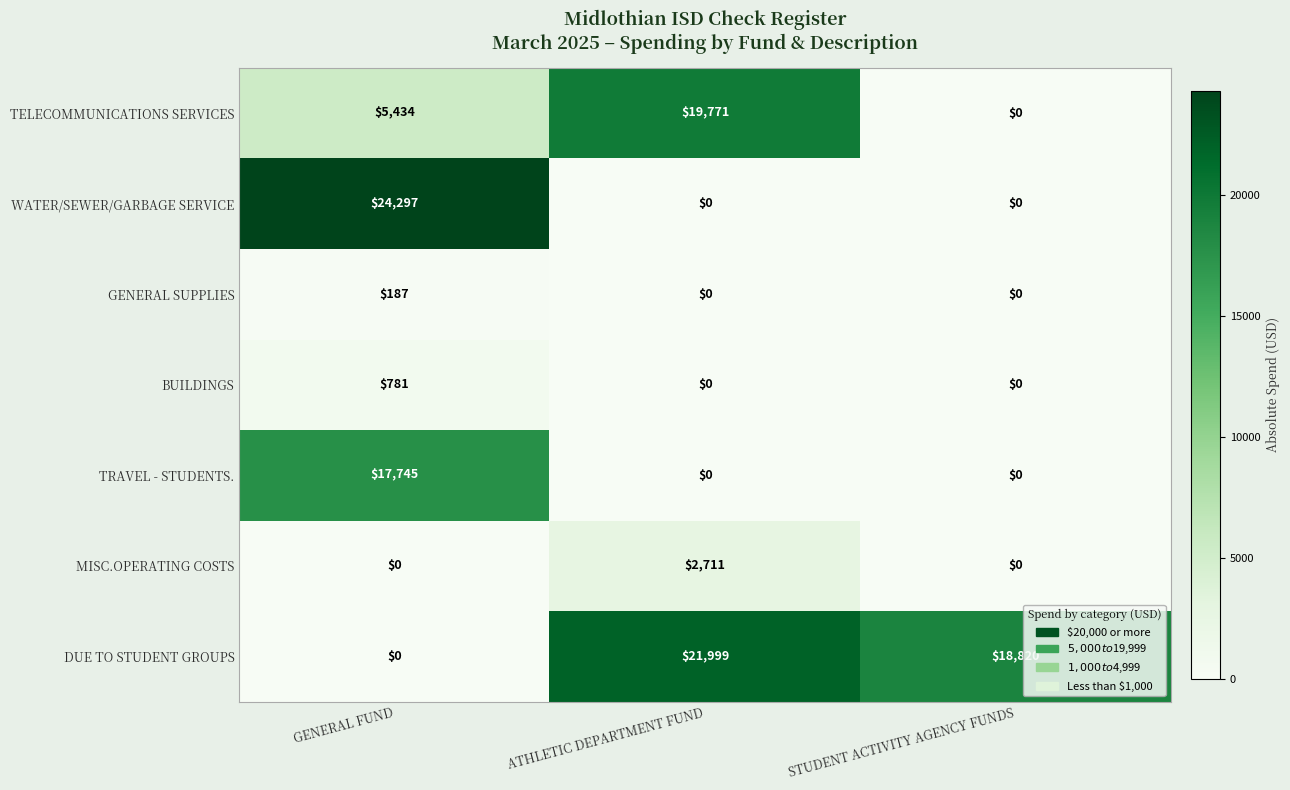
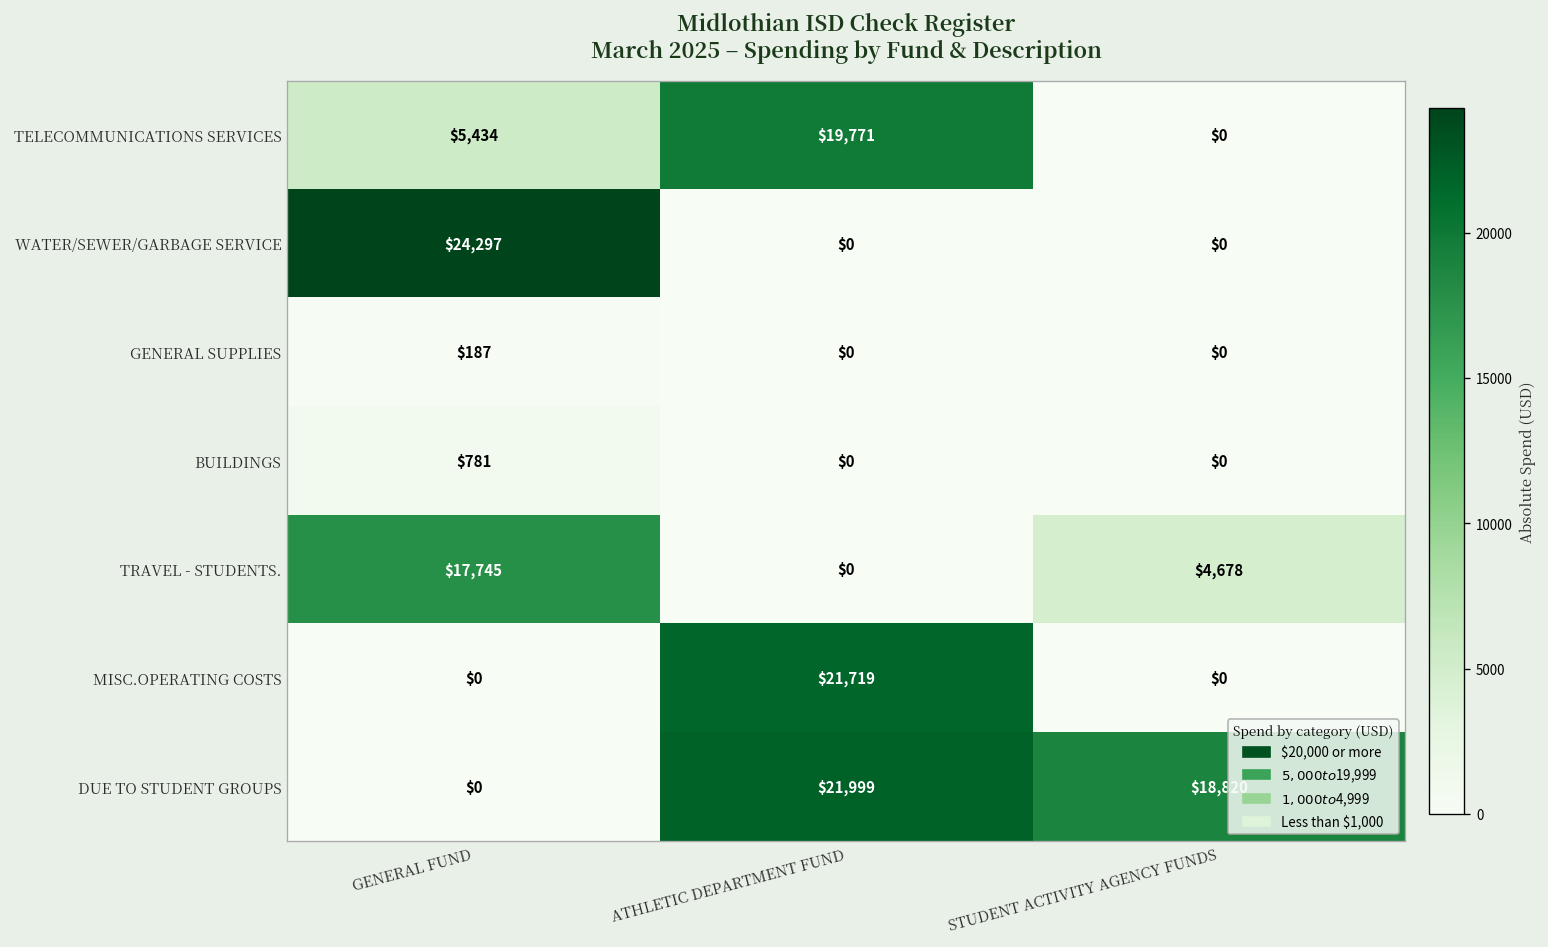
  {
    "TELECOMMUNICATIONS SERVICES": {
      "GENERAL FUND": "$5,434",
      "ATHLETIC DEPARTMENT FUND": "$19,771",
      "STUDENT ACTIVITY AGENCY FUNDS": "$0"
    },
    "WATER/SEWER/GARBAGE SERVICE": {
      "GENERAL FUND": "$24,297",
      "ATHLETIC DEPARTMENT FUND": "$0",
      "STUDENT ACTIVITY AGENCY FUNDS": "$0"
    },
    "GENERAL SUPPLIES": {
      "GENERAL FUND": "$187",
      "ATHLETIC DEPARTMENT FUND": "$0",
      "STUDENT ACTIVITY AGENCY FUNDS": "$0"
    },
    "BUILDINGS": {
      "GENERAL FUND": "$781",
      "ATHLETIC DEPARTMENT FUND": "$0",
      "STUDENT ACTIVITY AGENCY FUNDS": "$0"
    },
    "TRAVEL - STUDENTS.": {
      "GENERAL FUND": "$17,745",
      "ATHLETIC DEPARTMENT FUND": "$0",
-     "STUDENT ACTIVITY AGENCY FUNDS": "$0"
+     "STUDENT ACTIVITY AGENCY FUNDS": "$4,678"
    },
    "MISC.OPERATING COSTS": {
      "GENERAL FUND": "$0",
-     "ATHLETIC DEPARTMENT FUND": "$2,711",
+     "ATHLETIC DEPARTMENT FUND": "$21,719",
      "STUDENT ACTIVITY AGENCY FUNDS": "$0"
    },
    "DUE TO STUDENT GROUPS": {
      "GENERAL FUND": "$0",
      "ATHLETIC DEPARTMENT FUND": "$21,999"
    }
  }
